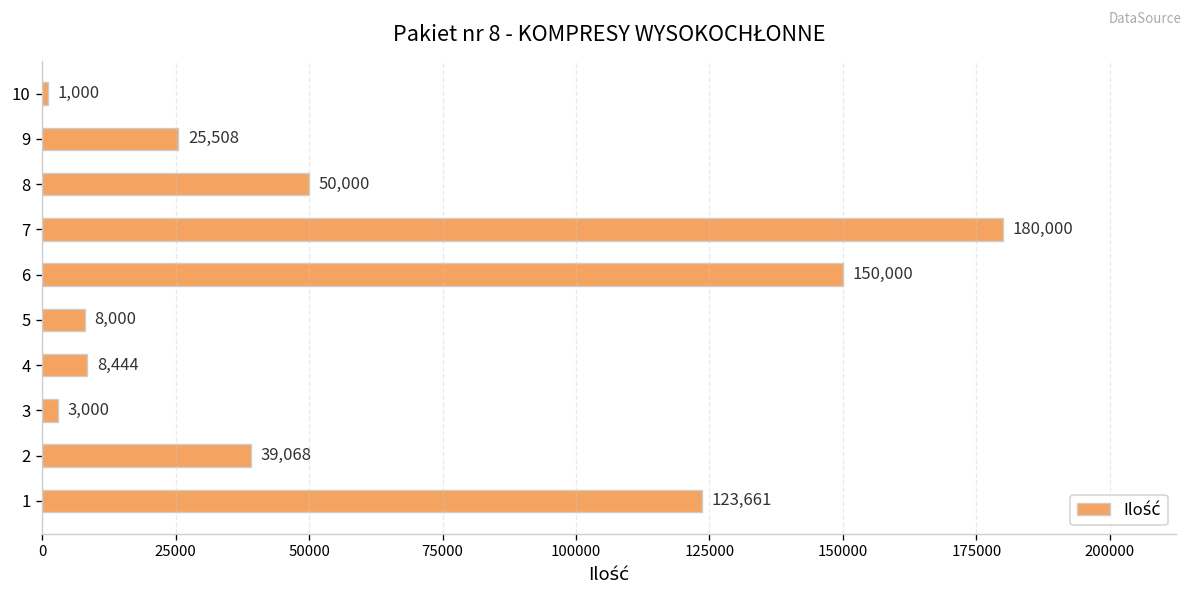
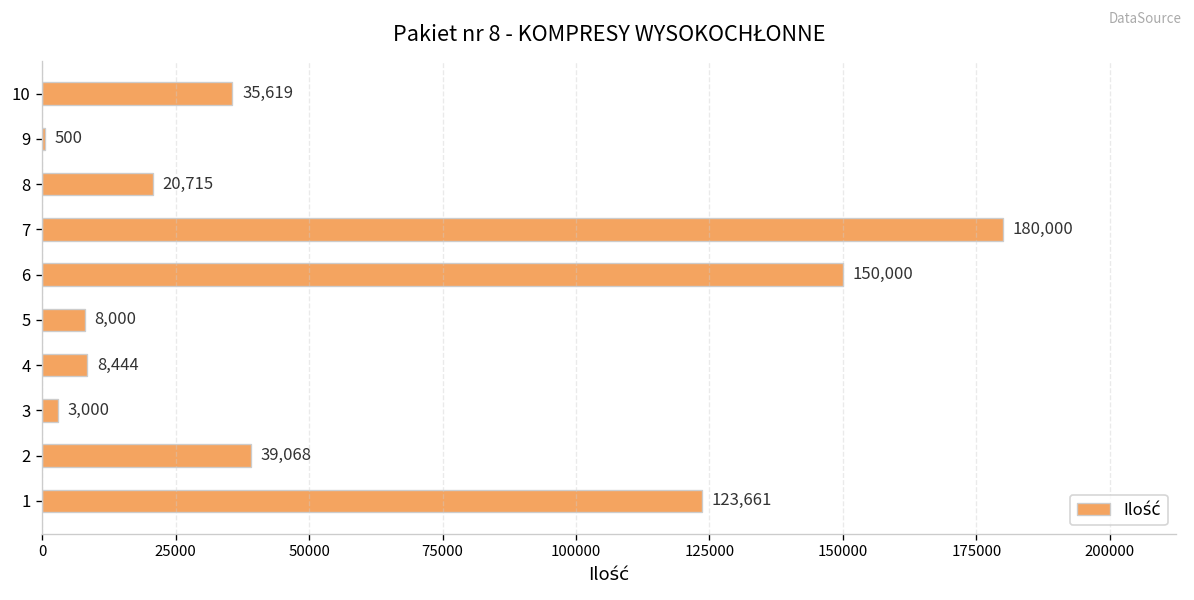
  {
-   "10": "1,000",
-   "9": "25,508",
-   "8": "50,000",
+   "10": "35,619",
+   "9": "500",
+   "8": "20,715",
    "7": "180,000",
    "6": "150,000",
    "5": "8,000",
    "4": "8,444",
    "3": "3,000",
    "2": "39,068",
    "1": "123,661"
  }
